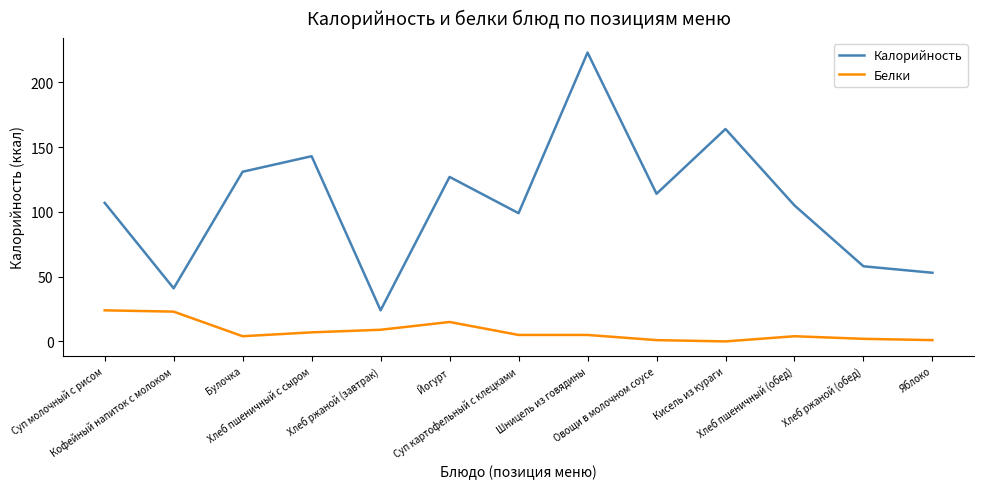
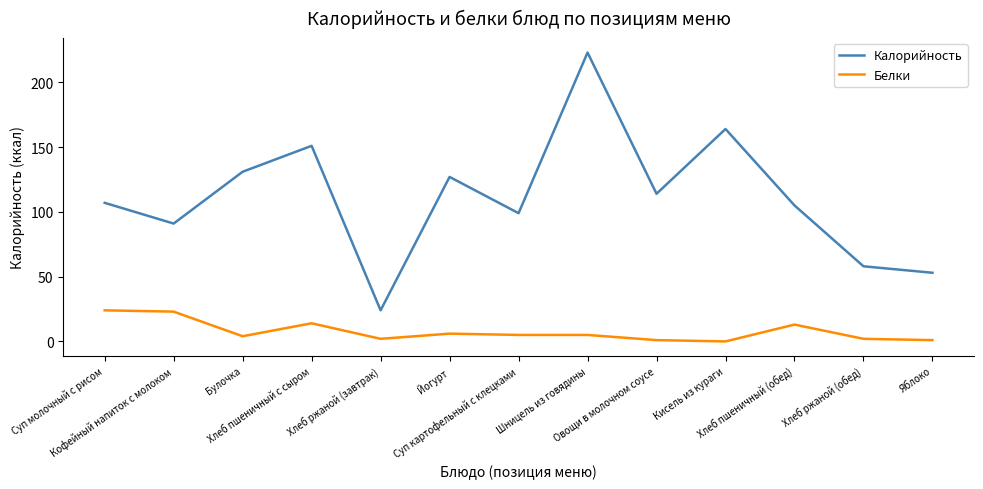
  {
    "Калорийность": {
      "Суп молочный с рисом": 107,
-     "Кофейный напиток с молоком": 41,
+     "Кофейный напиток с молоком": 91,
      "Булочка": 131,
-     "Хлеб пшеничный с сыром": 143,
+     "Хлеб пшеничный с сыром": 151,
      "Хлеб ржаной (завтрак)": 24,
      "Йогурт": 127,
      "Суп картофельный с клецками": 99,
      "Шницель из говядины": 223,
      "Овощи в молочном соусе": 114,
      "Кисель из кураги": 164,
      "Хлеб пшеничный (обед)": 105,
      "Хлеб ржаной (обед)": 58,
      "Яблоко": 53
    },
    "Белки": {
      "Суп молочный с рисом": 24,
      "Кофейный напиток с молоком": 23,
      "Булочка": 4,
-     "Хлеб пшеничный с сыром": 7,
-     "Хлеб ржаной (завтрак)": 9,
-     "Йогурт": 15,
+     "Хлеб пшеничный с сыром": 14,
+     "Хлеб ржаной (завтрак)": 2,
+     "Йогурт": 6,
      "Суп картофельный с клецками": 5,
      "Шницель из говядины": 5,
      "Овощи в молочном соусе": 1,
      "Кисель из кураги": 0,
-     "Хлеб пшеничный (обед)": 4,
+     "Хлеб пшеничный (обед)": 13,
      "Хлеб ржаной (обед)": 2,
      "Яблоко": 1
    }
  }
